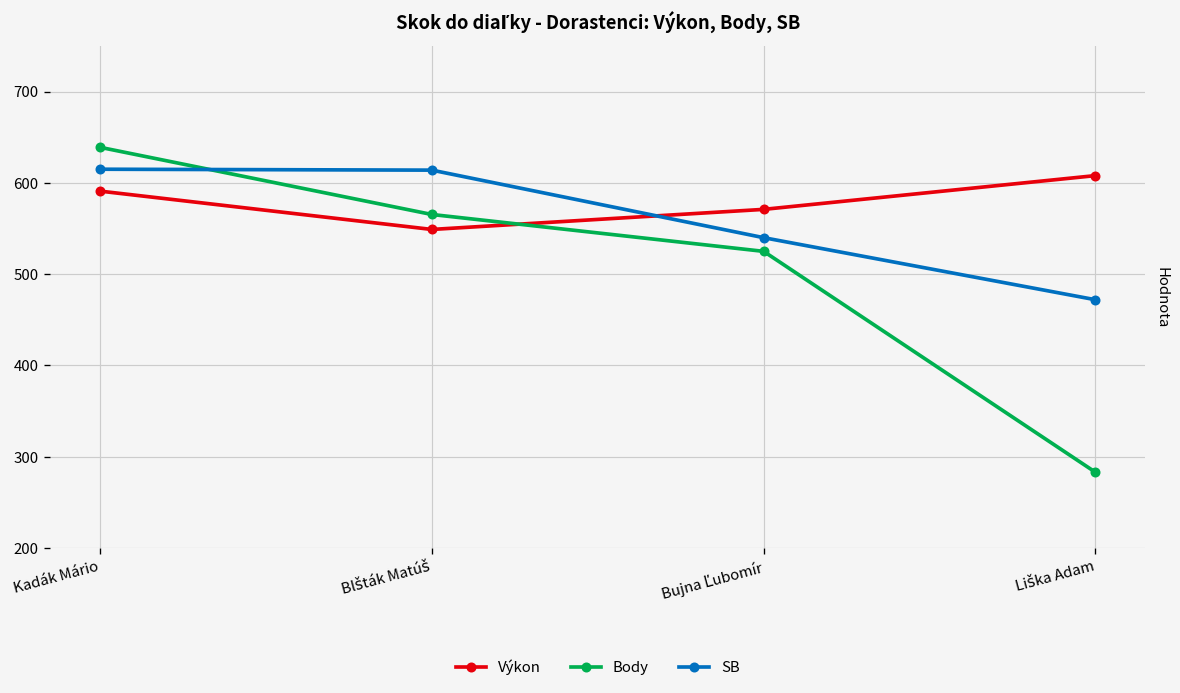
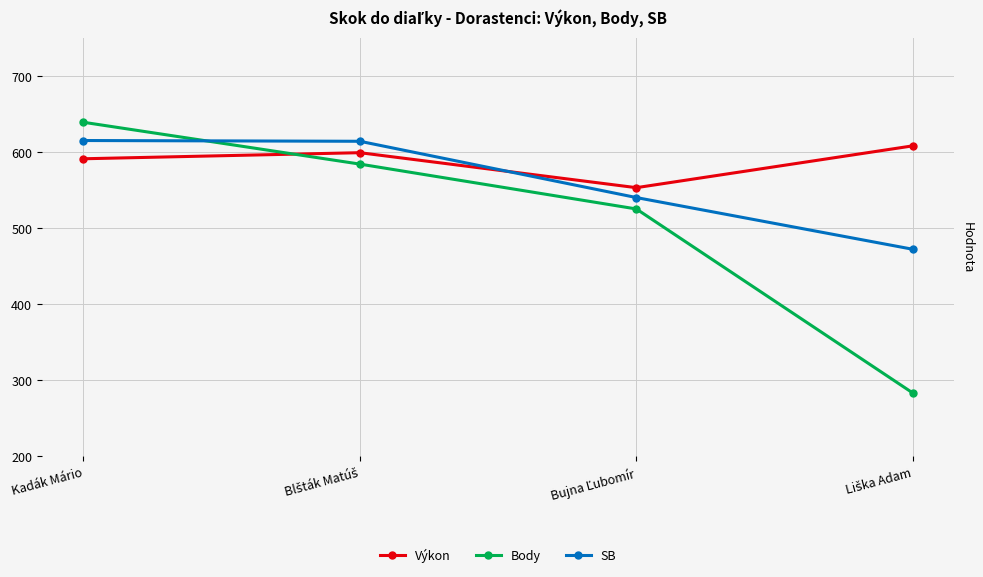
  {
    "Výkon": {
      "Kadák Mário": 590,
-     "Blšták Matúš": 550,
-     "Bujna Ľubomír": 570,
+     "Blšták Matúš": 600,
+     "Bujna Ľubomír": 550,
      "Liška Adam": 610
    },
    "Body": {
      "Kadák Mário": 640,
-     "Blšták Matúš": 570,
+     "Blšták Matúš": 580,
      "Bujna Ľubomír": 530,
      "Liška Adam": 280
    },
    "SB": {
      "Kadák Mário": 620,
      "Blšták Matúš": 610,
      "Bujna Ľubomír": 540,
      "Liška Adam": 470
    }
  }
